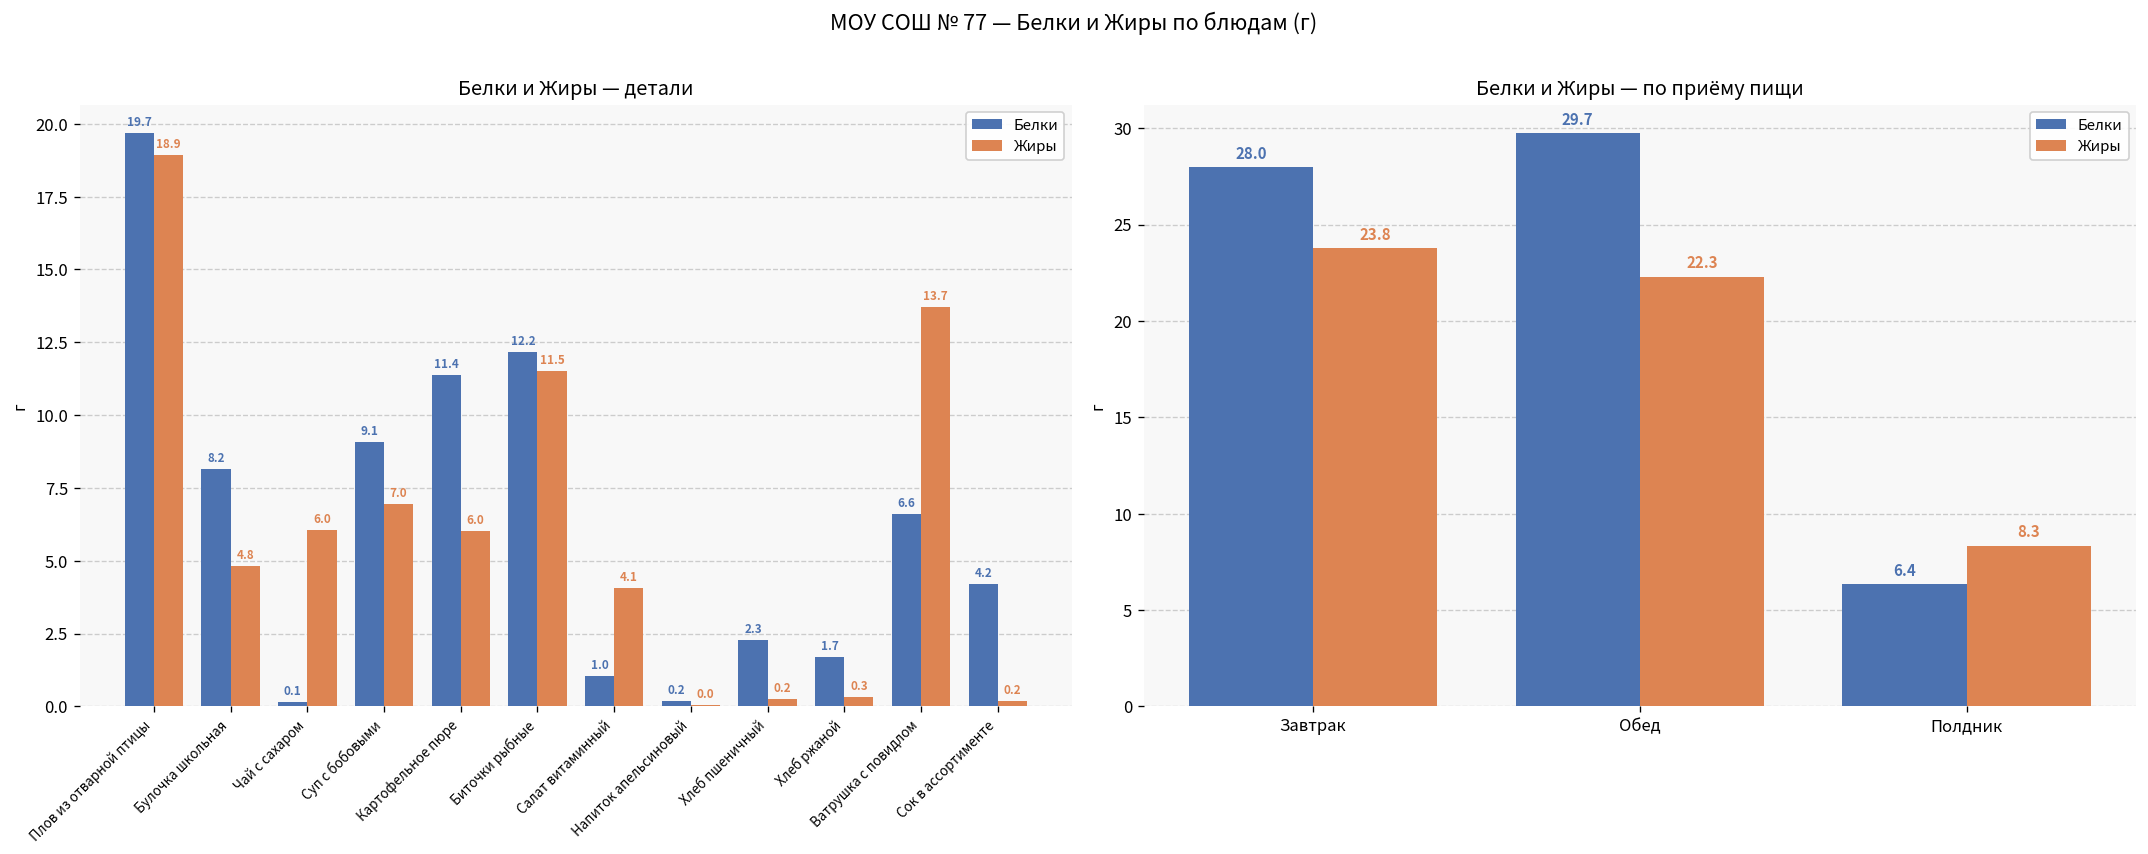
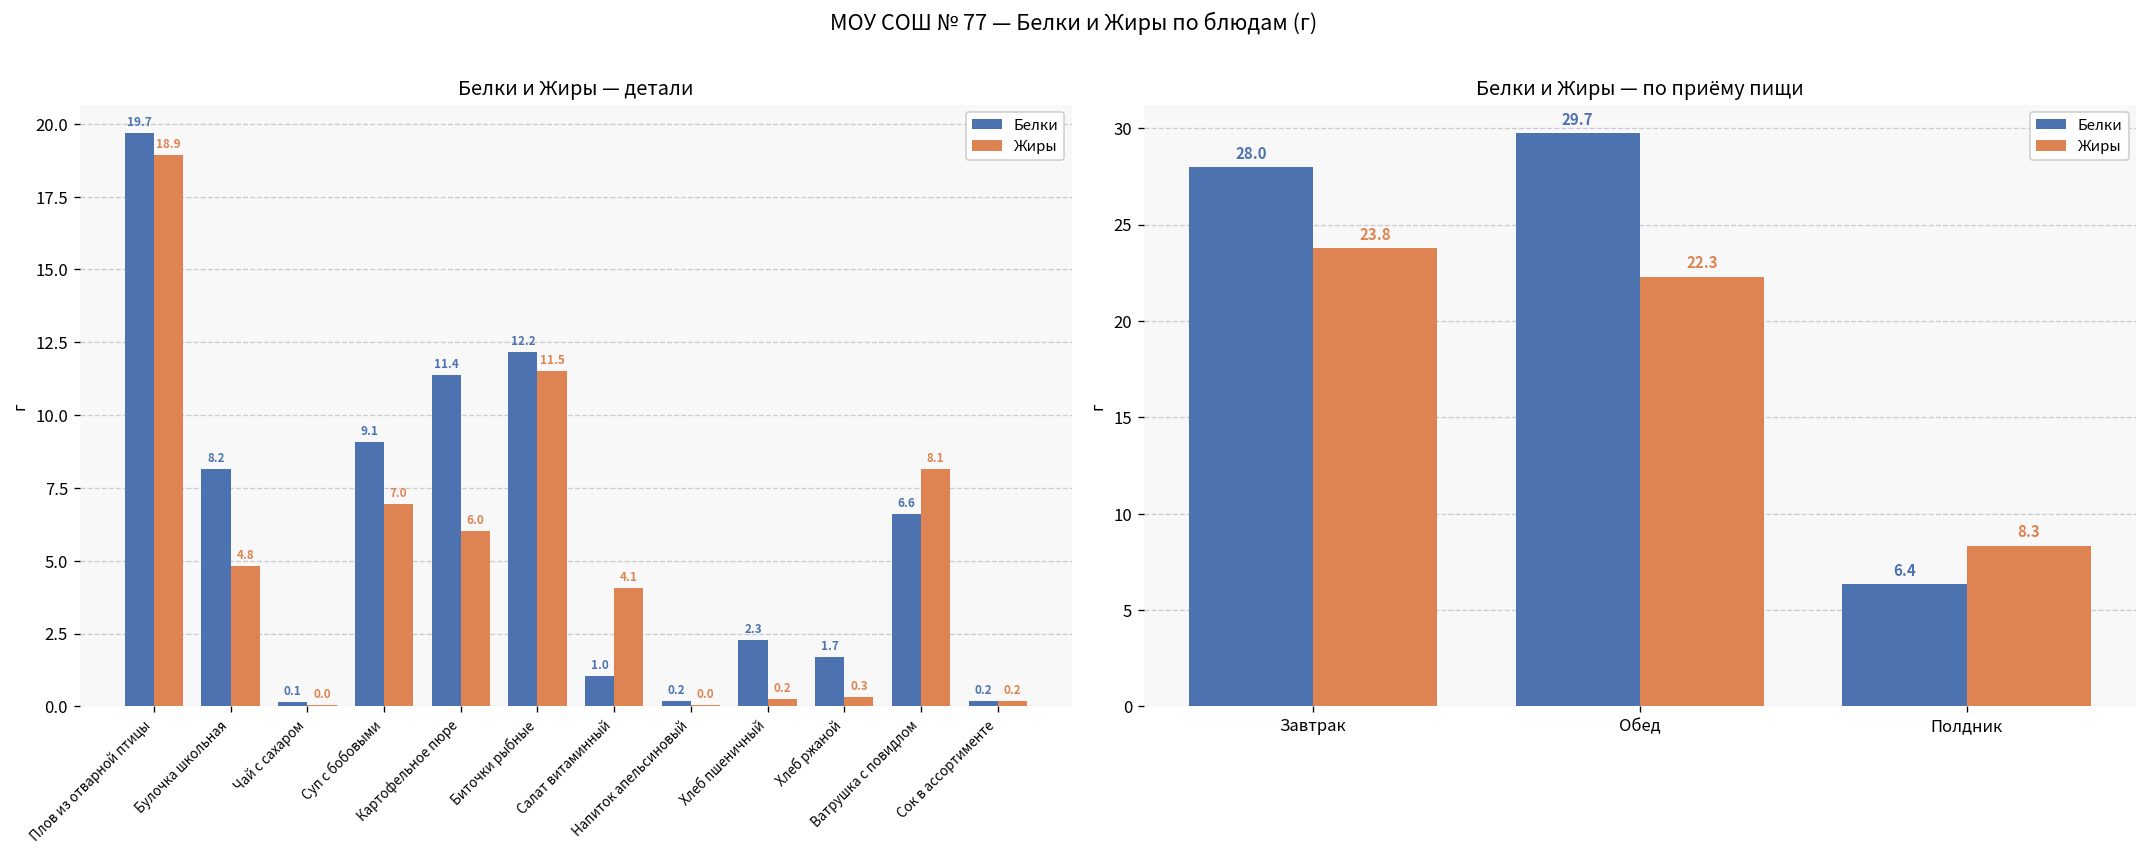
  {
    "Белки и Жиры — детали": {
      "Белки": {
        "Плов из отварной птицы": 19.7,
        "Булочка школьная": 8.2,
        "Чай с сахаром": 0.1,
        "Суп с бобовыми": 9.1,
        "Картофельное пюре": 11.4,
        "Биточки рыбные": 12.2,
        "Салат витаминный": 1.0,
        "Напиток апельсиновый": 0.2,
        "Хлеб пшеничный": 2.3,
        "Хлеб ржаной": 1.7,
        "Ватрушка с повидлом": 6.6,
-       "Сок в ассортименте": 4.2
+       "Сок в ассортименте": 0.2
      },
      "Жиры": {
        "Плов из отварной птицы": 18.9,
        "Булочка школьная": 4.8,
-       "Чай с сахаром": 6.0,
+       "Чай с сахаром": 0.0,
        "Суп с бобовыми": 7.0,
        "Картофельное пюре": 6.0,
        "Биточки рыбные": 11.5,
        "Салат витаминный": 4.1,
        "Напиток апельсиновый": 0.0,
        "Хлеб пшеничный": 0.2,
        "Хлеб ржаной": 0.3,
-       "Ватрушка с повидлом": 13.7,
+       "Ватрушка с повидлом": 8.1,
        "Сок в ассортименте": 0.2
      }
    },
    "Белки и Жиры — по приёму пищи": {
      "Белки": {
        "Завтрак": 28.0,
        "Обед": 29.7,
        "Полдник": 6.4
      },
      "Жиры": {
        "Завтрак": 23.8,
        "Обед": 22.3,
        "Полдник": 8.3
      }
    }
  }
